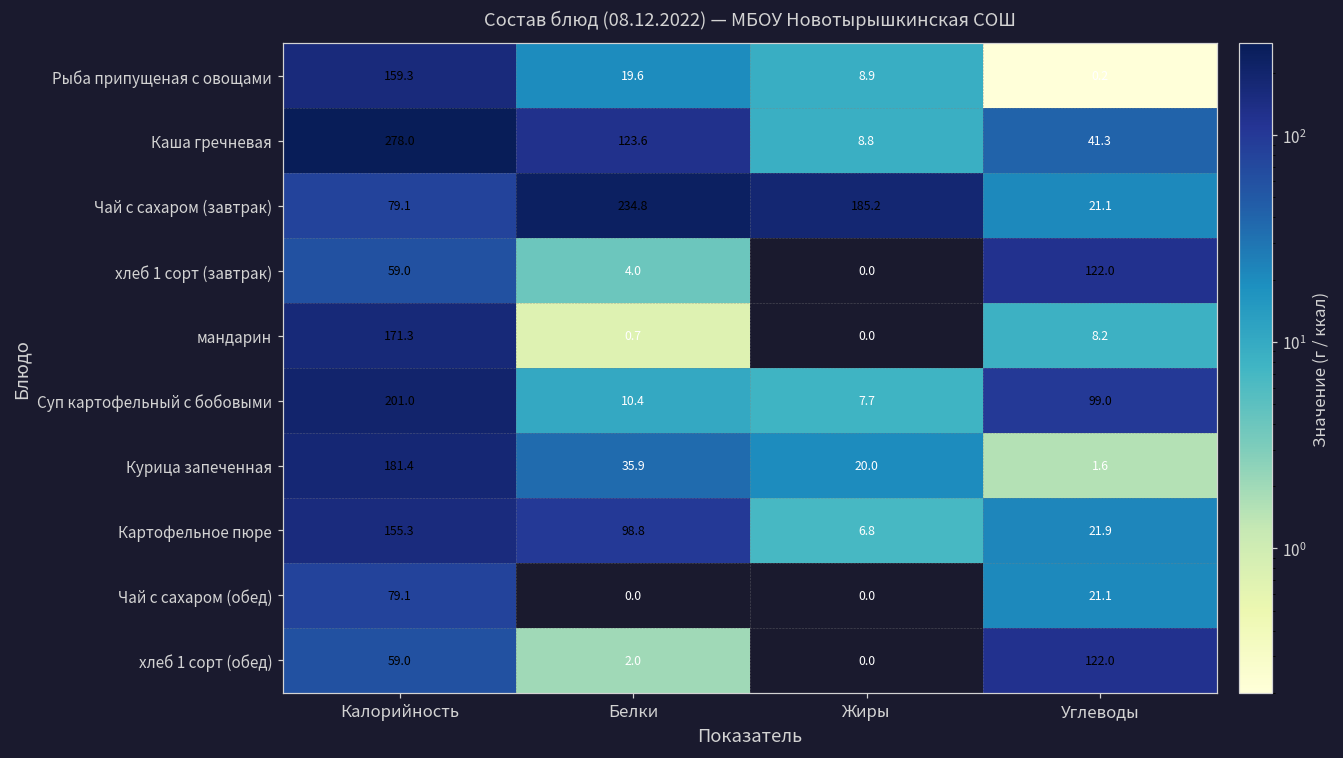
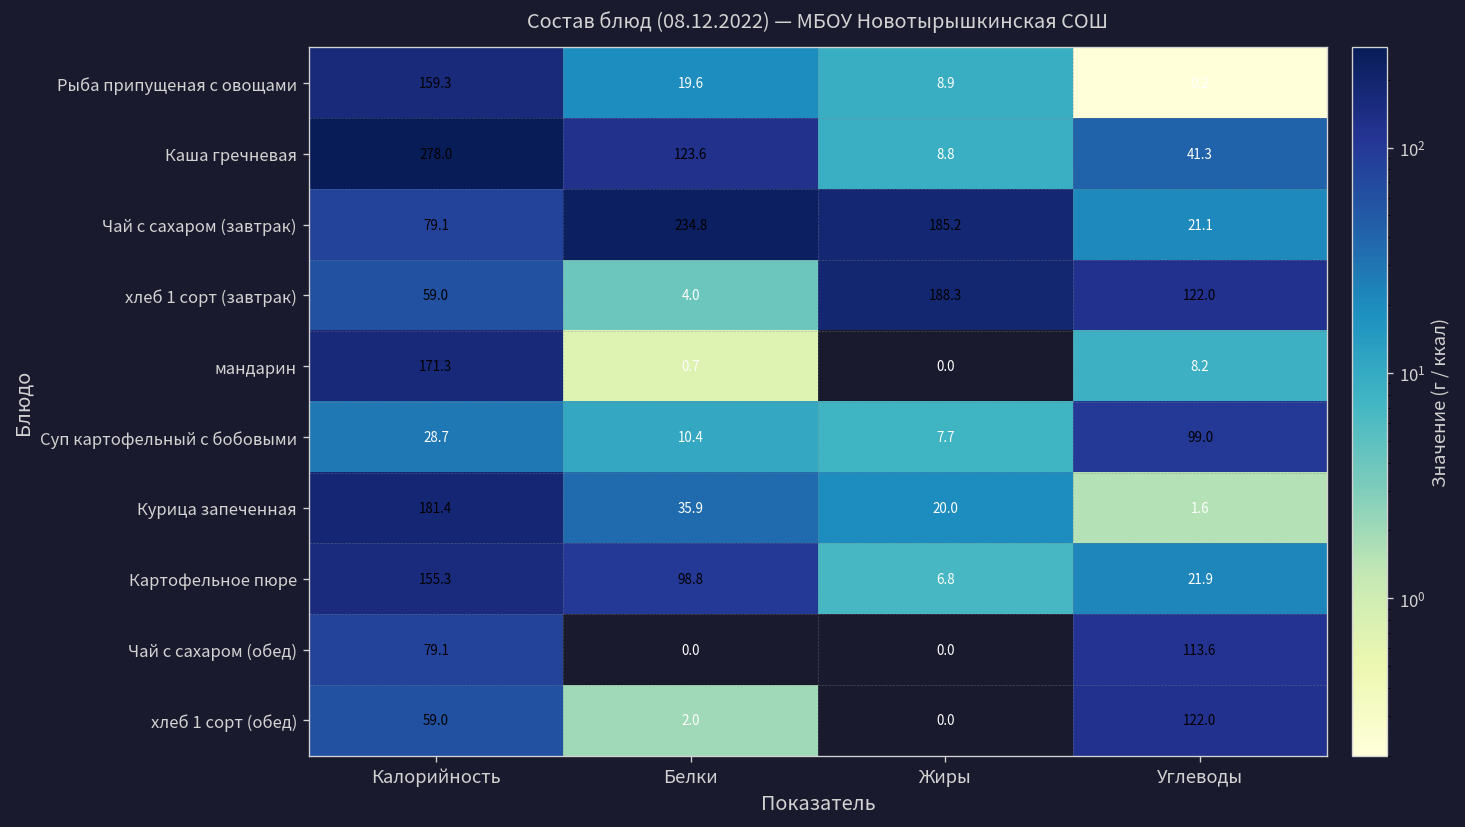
  {
    "Рыба припущеная с овощами": {
      "Калорийность": 159.3,
      "Белки": 19.6,
      "Жиры": 8.9
    },
    "Каша гречневая": {
      "Калорийность": 278.0,
      "Белки": 123.6,
      "Жиры": 8.8,
      "Углеводы": 41.3
    },
    "Чай с сахаром (завтрак)": {
      "Калорийность": 79.1,
      "Белки": 234.8,
      "Жиры": 185.2,
      "Углеводы": 21.1
    },
    "хлеб 1 сорт (завтрак)": {
      "Калорийность": 59.0,
      "Белки": 4.0,
-     "Жиры": 0.0,
+     "Жиры": 188.3,
      "Углеводы": 122.0
    },
    "мандарин": {
      "Калорийность": 171.3,
      "Белки": 0.7,
      "Жиры": 0.0,
      "Углеводы": 8.2
    },
    "Суп картофельный с бобовыми": {
-     "Калорийность": 201.0,
+     "Калорийность": 28.7,
      "Белки": 10.4,
      "Жиры": 7.7,
      "Углеводы": 99.0
    },
    "Курица запеченная": {
      "Калорийность": 181.4,
      "Белки": 35.9,
      "Жиры": 20.0,
      "Углеводы": 1.6
    },
    "Картофельное пюре": {
      "Калорийность": 155.3,
      "Белки": 98.8,
      "Жиры": 6.8,
      "Углеводы": 21.9
    },
    "Чай с сахаром (обед)": {
      "Калорийность": 79.1,
      "Белки": 0.0,
      "Жиры": 0.0,
-     "Углеводы": 21.1
+     "Углеводы": 113.6
    },
    "хлеб 1 сорт (обед)": {
      "Калорийность": 59.0,
      "Белки": 2.0,
      "Жиры": 0.0,
      "Углеводы": 122.0
    }
  }
